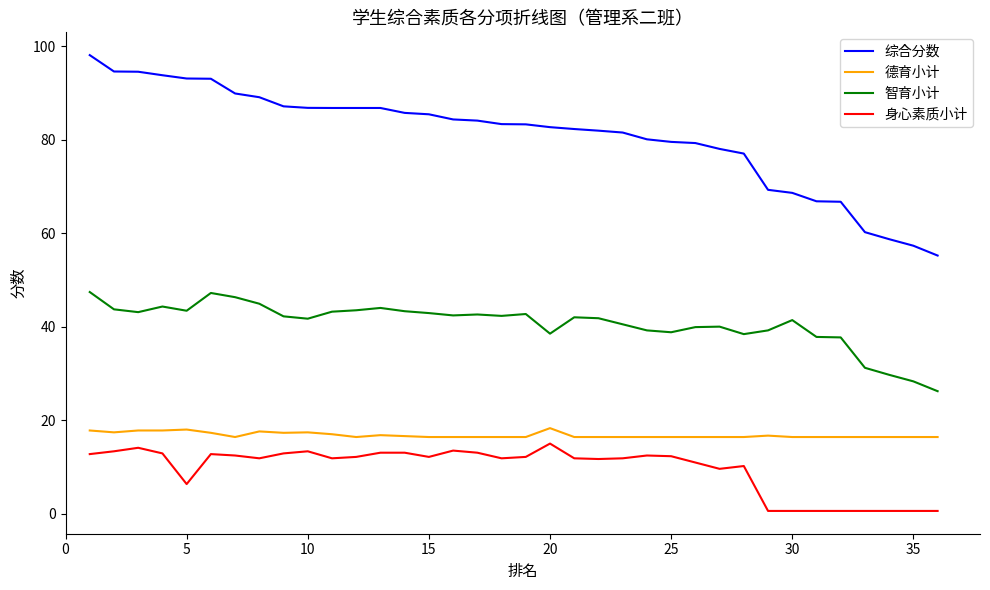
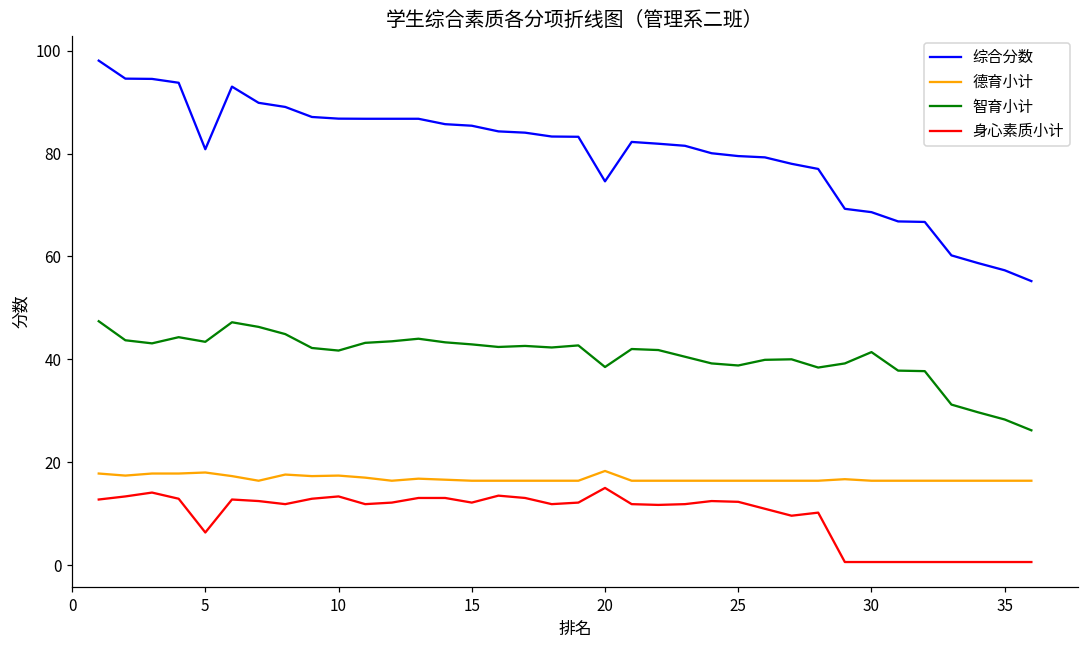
  {
    "综合分数": {
-     "5": 93,
+     "5": 81,
      "10": 87,
      "15": 85,
-     "20": 83,
+     "20": 75,
      "25": 80,
      "30": 69,
      "35": 57
    },
    "德育小计": {
      "5": 18,
      "10": 17,
      "15": 16,
      "20": 18,
      "25": 16,
      "30": 16,
      "35": 16
    },
    "智育小计": {
      "5": 43,
      "10": 42,
      "15": 43,
      "20": 39,
      "25": 39,
      "30": 41,
      "35": 28
    },
    "身心素质小计": {
      "5": 6,
      "10": 13,
      "15": 12,
      "20": 15,
      "25": 12,
      "30": 1,
      "35": 1
    }
  }
